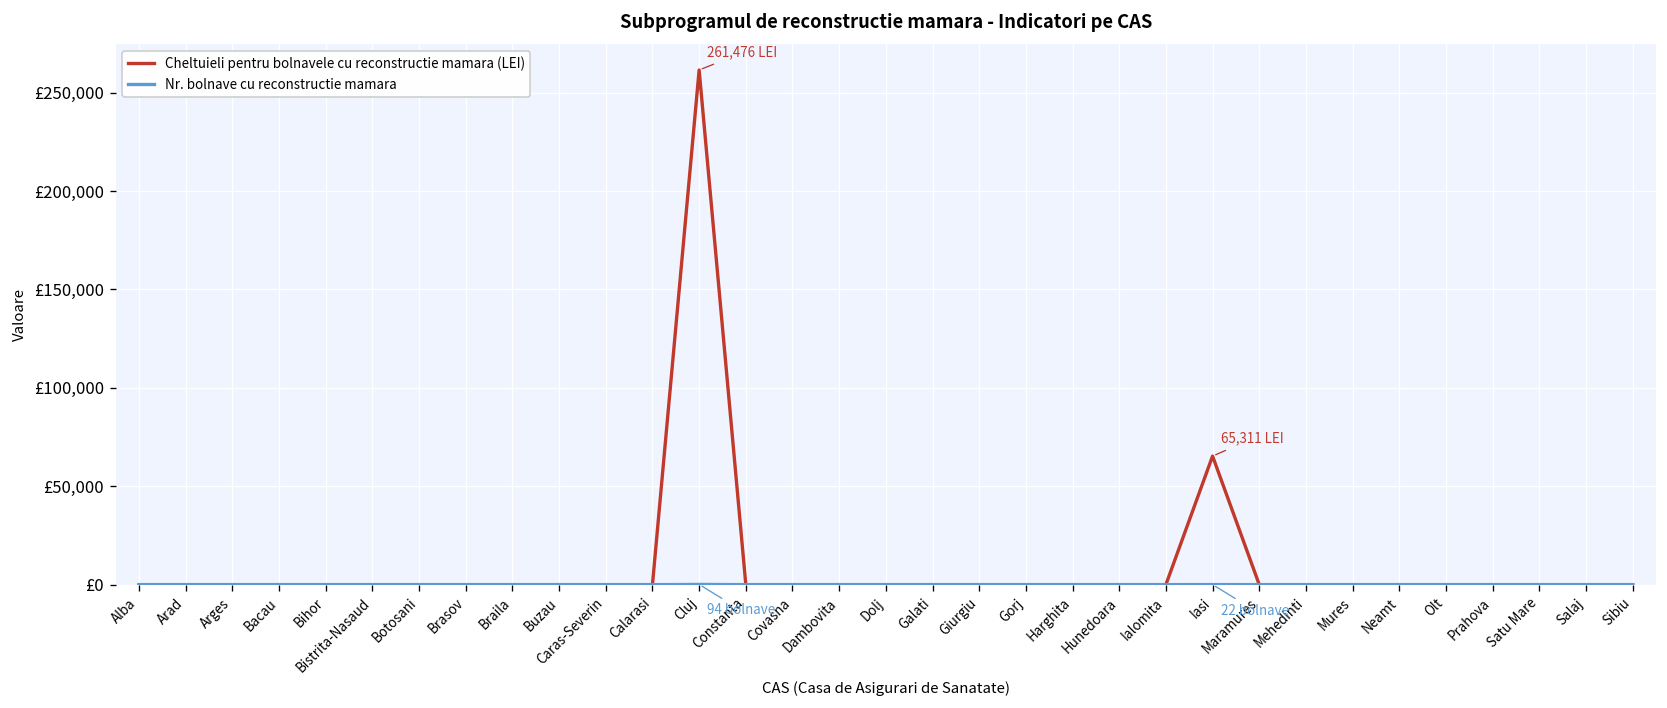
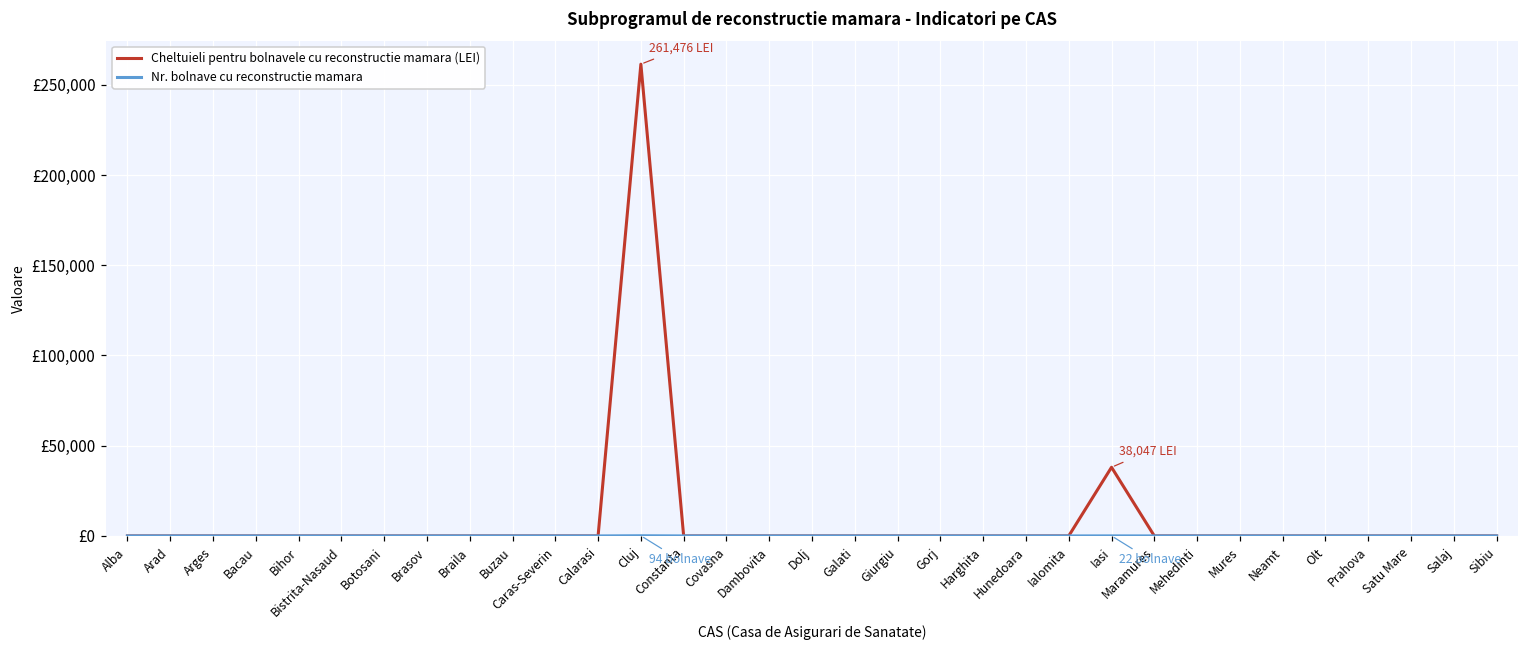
  {
    "Cheltuieli pentru bolnavele cu reconstructie mamara (LEI)": {
      "Cluj": "261,476",
-     "Iasi": "65,311"
+     "Iasi": "38,047"
    }
  }
